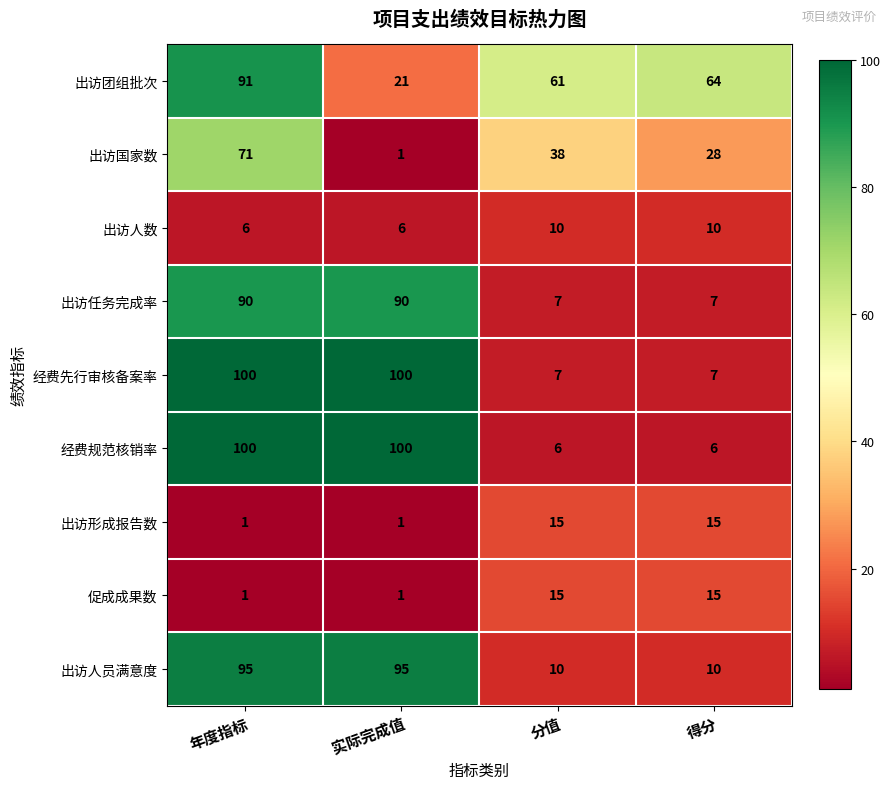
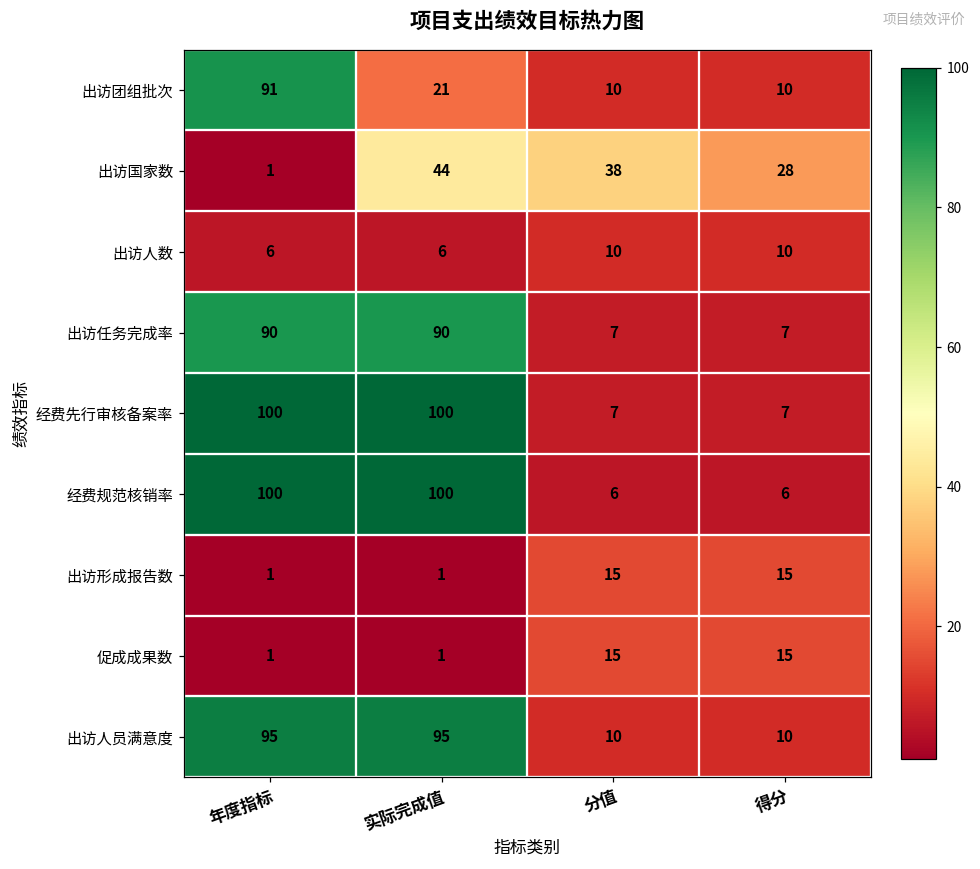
  {
    "出访团组批次": {
      "年度指标": 91,
      "实际完成值": 21,
-     "分值": 61,
-     "得分": 64
+     "分值": 10,
+     "得分": 10
    },
    "出访国家数": {
-     "年度指标": 71,
-     "实际完成值": 1,
+     "年度指标": 1,
+     "实际完成值": 44,
      "分值": 38,
      "得分": 28
    },
    "出访人数": {
      "年度指标": 6,
      "实际完成值": 6,
      "分值": 10,
      "得分": 10
    },
    "出访任务完成率": {
      "年度指标": 90,
      "实际完成值": 90,
      "分值": 7,
      "得分": 7
    },
    "经费先行审核备案率": {
      "年度指标": 100,
      "实际完成值": 100,
      "分值": 7,
      "得分": 7
    },
    "经费规范核销率": {
      "年度指标": 100,
      "实际完成值": 100,
      "分值": 6,
      "得分": 6
    },
    "出访形成报告数": {
      "年度指标": 1,
      "实际完成值": 1,
      "分值": 15,
      "得分": 15
    },
    "促成成果数": {
      "年度指标": 1,
      "实际完成值": 1,
      "分值": 15,
      "得分": 15
    },
    "出访人员满意度": {
      "年度指标": 95,
      "实际完成值": 95,
      "分值": 10,
      "得分": 10
    }
  }
